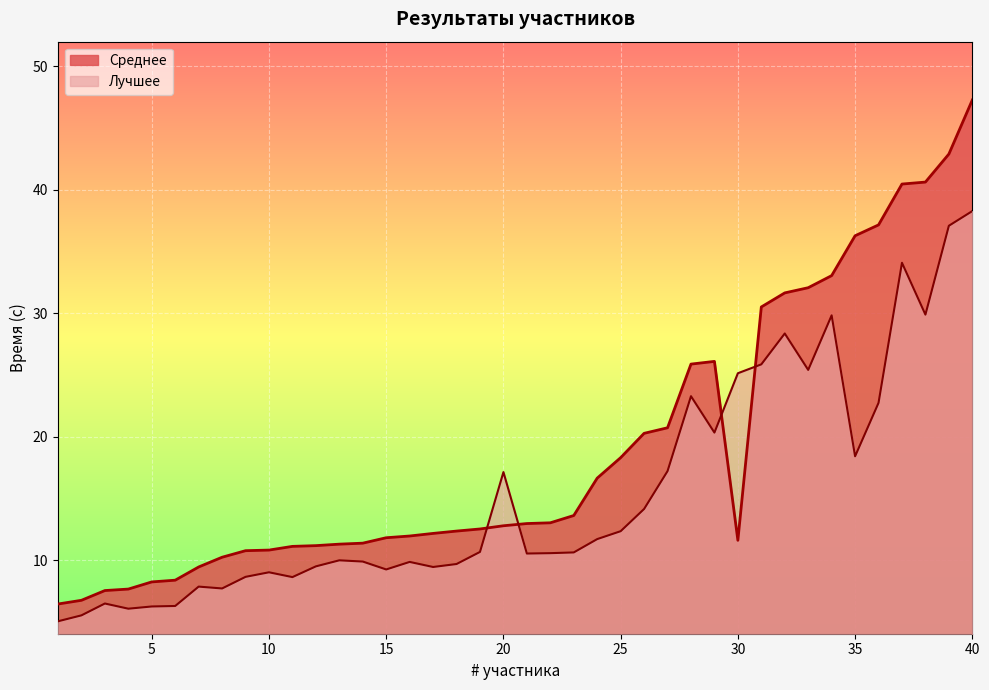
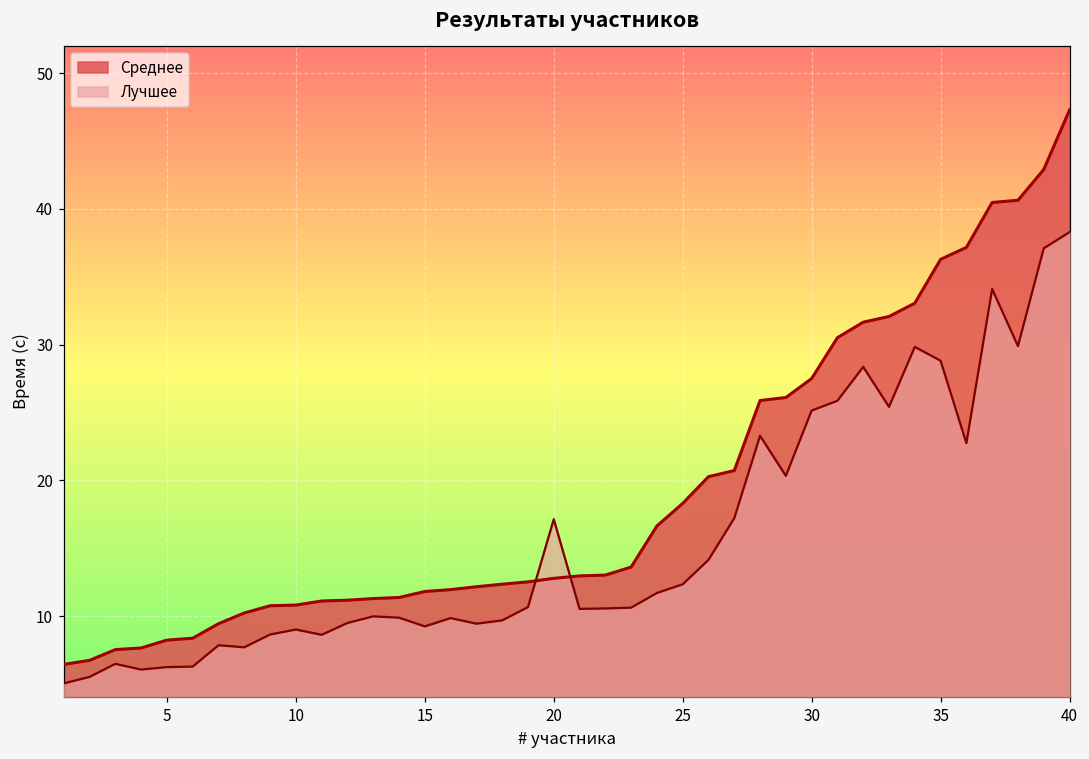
  {
    "Среднее": {
      "5": 8.2,
      "10": 10.8,
      "15": 11.8,
      "20": 12.8,
      "25": 18.3,
-     "30": 11.6,
+     "30": 27.5,
      "35": 36.3,
      "40": 47.3
    },
    "Лучшее": {
      "5": 6.2,
      "10": 9.0,
      "15": 9.2,
      "20": 17.1,
      "25": 12.3,
      "30": 25.1,
-     "35": 18.4,
+     "35": 28.8,
      "40": 38.3
    }
  }
